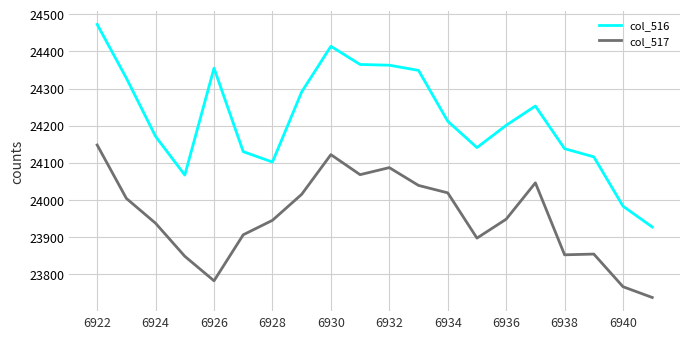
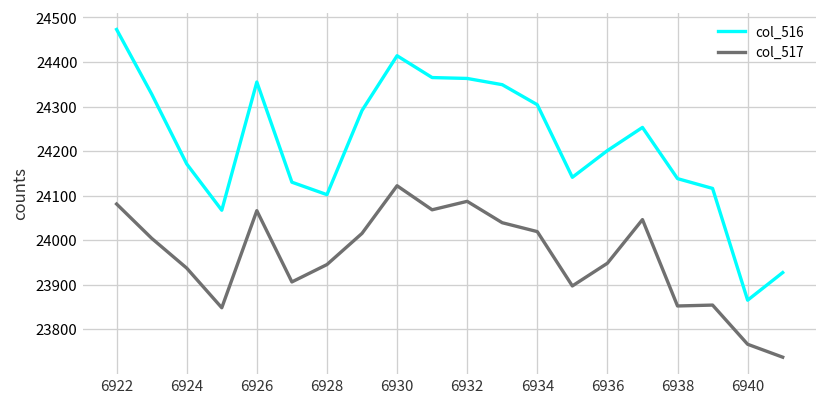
  {
    "col_516": {
      "6922": 24470,
      "6924": 24170,
      "6926": 24360,
      "6928": 24100,
      "6930": 24410,
      "6932": 24360,
-     "6934": 24210,
+     "6934": 24300,
      "6936": 24200,
      "6938": 24140,
-     "6940": 23980
+     "6940": 23870
    },
    "col_517": {
-     "6922": 24150,
+     "6922": 24080,
      "6924": 23940,
-     "6926": 23780,
+     "6926": 24070,
      "6928": 23950,
      "6930": 24120,
      "6932": 24090,
      "6934": 24020,
      "6936": 23950,
      "6938": 23850,
      "6940": 23770
    }
  }
